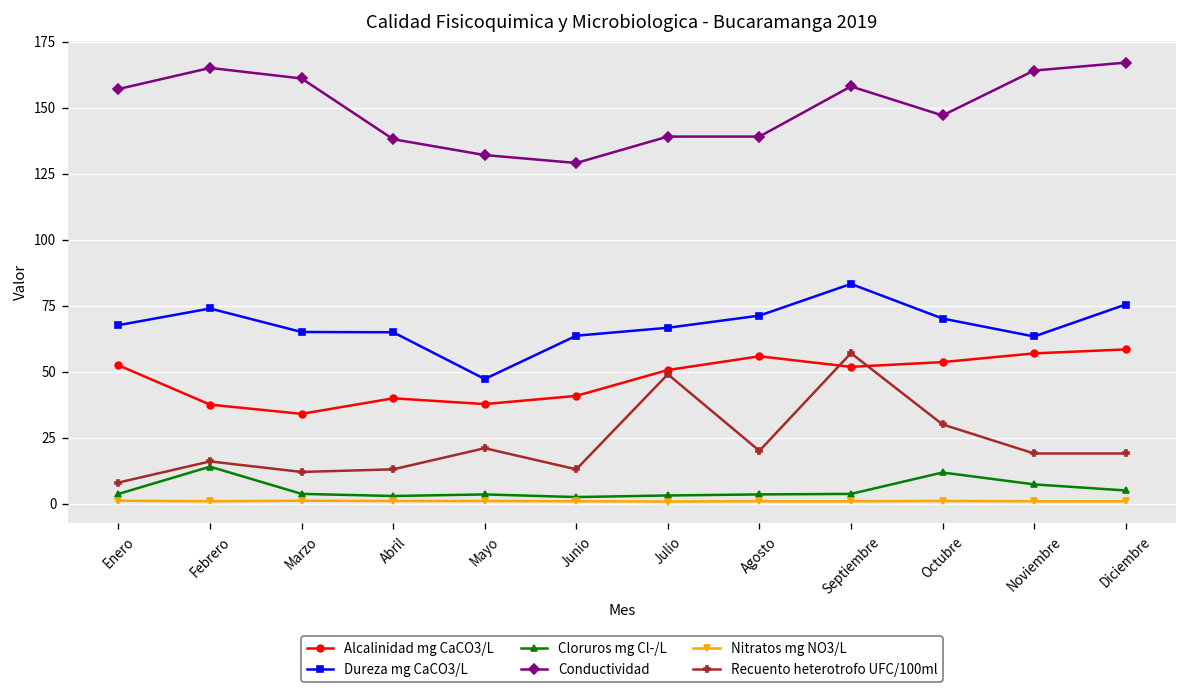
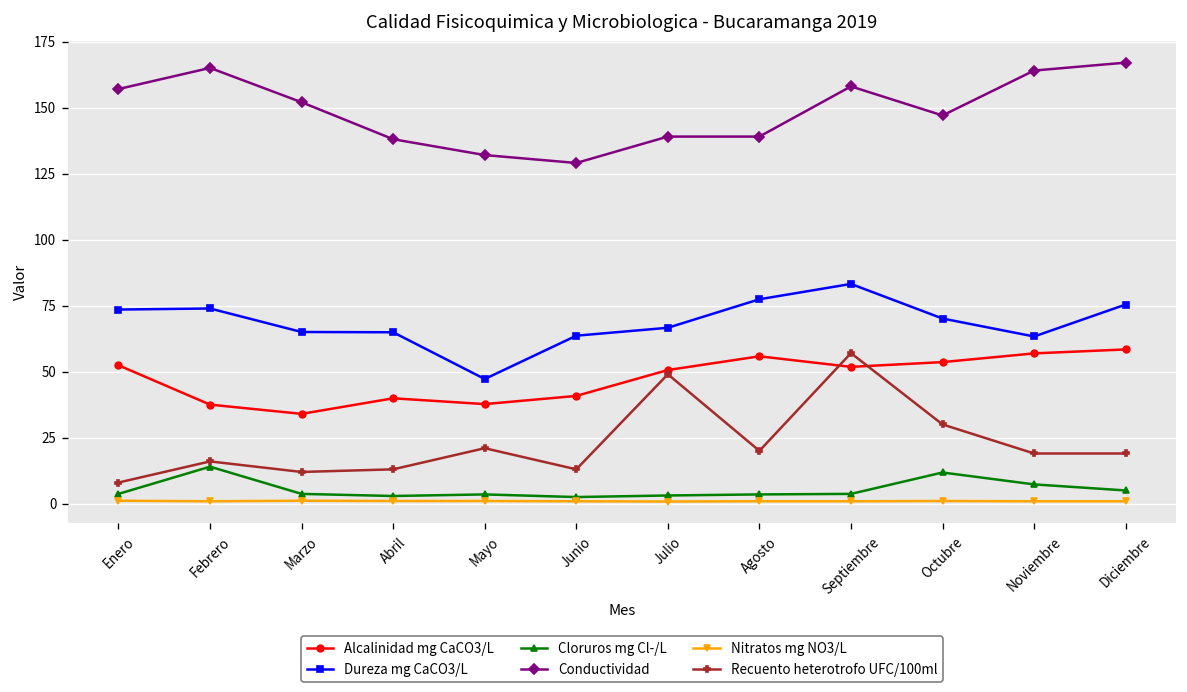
  {
    "Alcalinidad mg CaCO3/L": {
      "Enero": 52,
      "Febrero": 38,
      "Marzo": 34,
      "Abril": 40,
      "Mayo": 38,
      "Junio": 41,
      "Julio": 51,
      "Agosto": 56,
      "Septiembre": 52,
      "Octubre": 54,
      "Noviembre": 57,
      "Diciembre": 58
    },
    "Dureza mg CaCO3/L": {
-     "Enero": 68,
+     "Enero": 74,
      "Febrero": 74,
      "Marzo": 65,
      "Abril": 65,
      "Mayo": 47,
      "Junio": 64,
      "Julio": 67,
-     "Agosto": 71,
+     "Agosto": 77,
      "Septiembre": 83,
      "Octubre": 70,
      "Noviembre": 63,
      "Diciembre": 75
    },
    "Cloruros mg Cl-/L": {
      "Enero": 4,
      "Febrero": 14,
      "Marzo": 4,
      "Abril": 3,
      "Mayo": 4,
      "Junio": 3,
      "Julio": 3,
      "Agosto": 4,
      "Septiembre": 4,
      "Octubre": 12,
      "Noviembre": 7,
      "Diciembre": 5
    },
    "Conductividad": {
      "Enero": 157,
      "Febrero": 165,
-     "Marzo": 161,
+     "Marzo": 152,
      "Abril": 138,
      "Mayo": 132,
      "Junio": 129,
      "Julio": 139,
      "Agosto": 139,
      "Septiembre": 158,
      "Octubre": 147,
      "Noviembre": 164,
      "Diciembre": 167
    },
    "Nitratos mg NO3/L": {
      "Enero": 1,
      "Febrero": 1,
      "Marzo": 1,
      "Abril": 1,
      "Mayo": 1,
      "Junio": 1,
      "Julio": 1,
      "Agosto": 1,
      "Septiembre": 1,
      "Octubre": 1,
      "Noviembre": 1,
      "Diciembre": 1
    },
    "Recuento heterotrofo UFC/100ml": {
      "Enero": 8,
      "Febrero": 16,
      "Marzo": 12,
      "Abril": 13,
      "Mayo": 21,
      "Junio": 13,
      "Julio": 49,
      "Agosto": 20,
      "Septiembre": 57,
      "Octubre": 30,
      "Noviembre": 19,
      "Diciembre": 19
    }
  }
